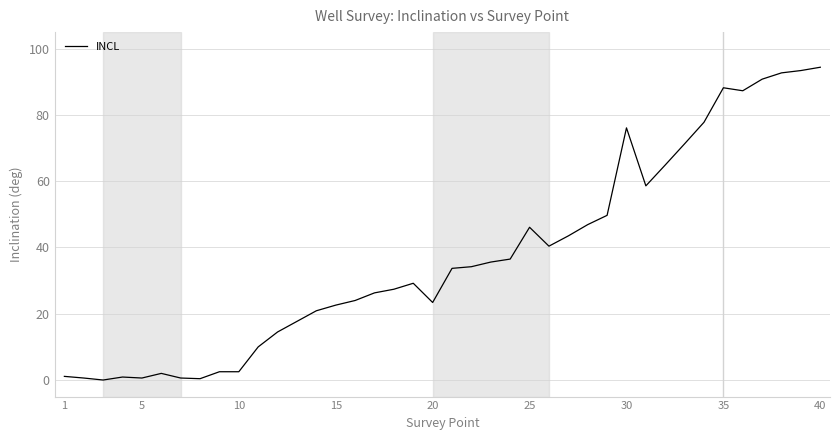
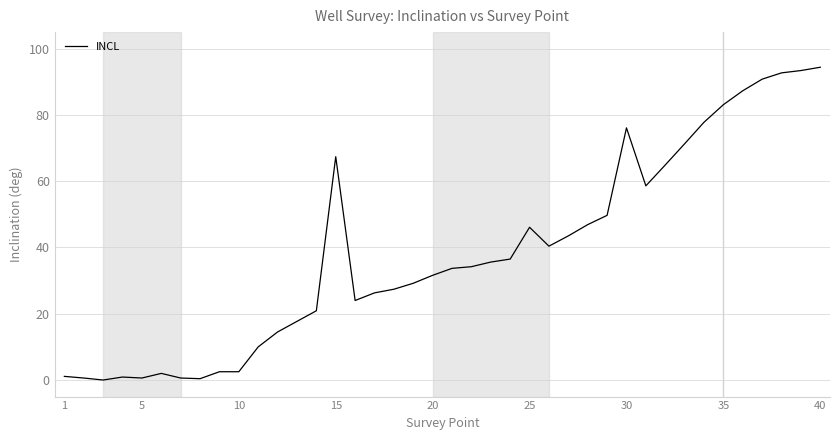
  {
    "1": 1,
    "5": 1,
    "10": 3,
-   "15": 23,
-   "20": 23,
+   "15": 67,
+   "20": 32,
    "25": 46,
    "30": 76,
-   "35": 88,
+   "35": 83,
    "40": 94
  }
